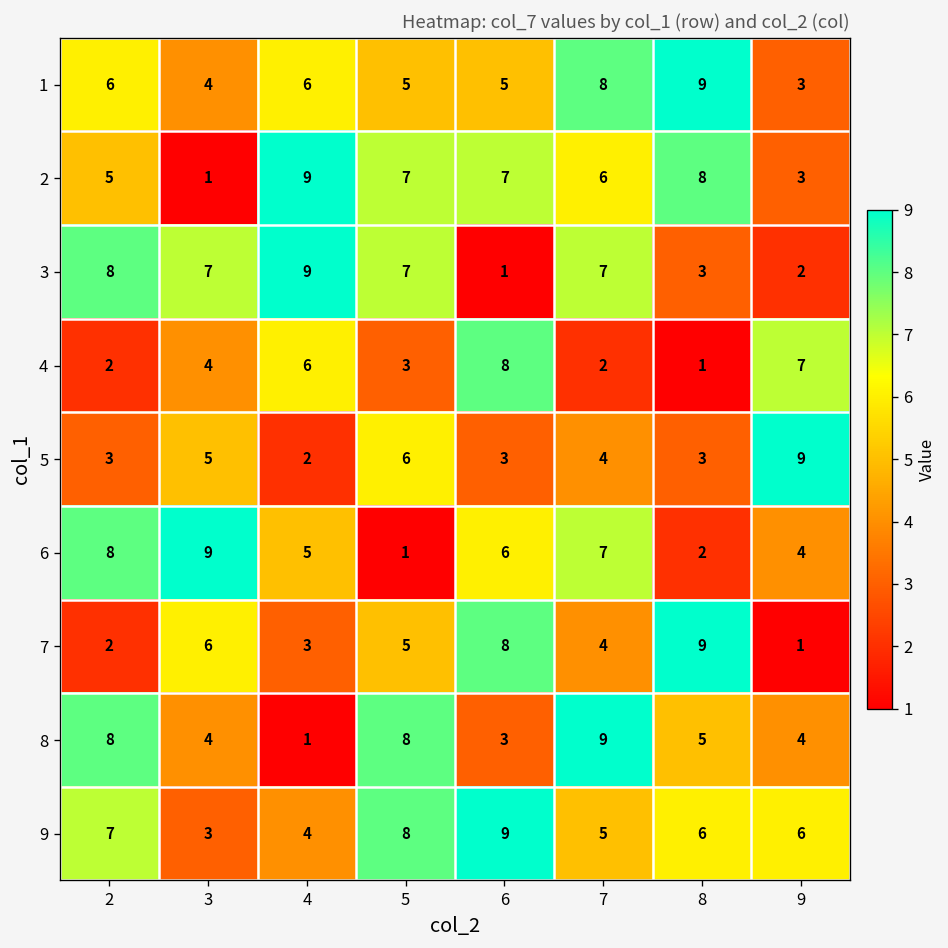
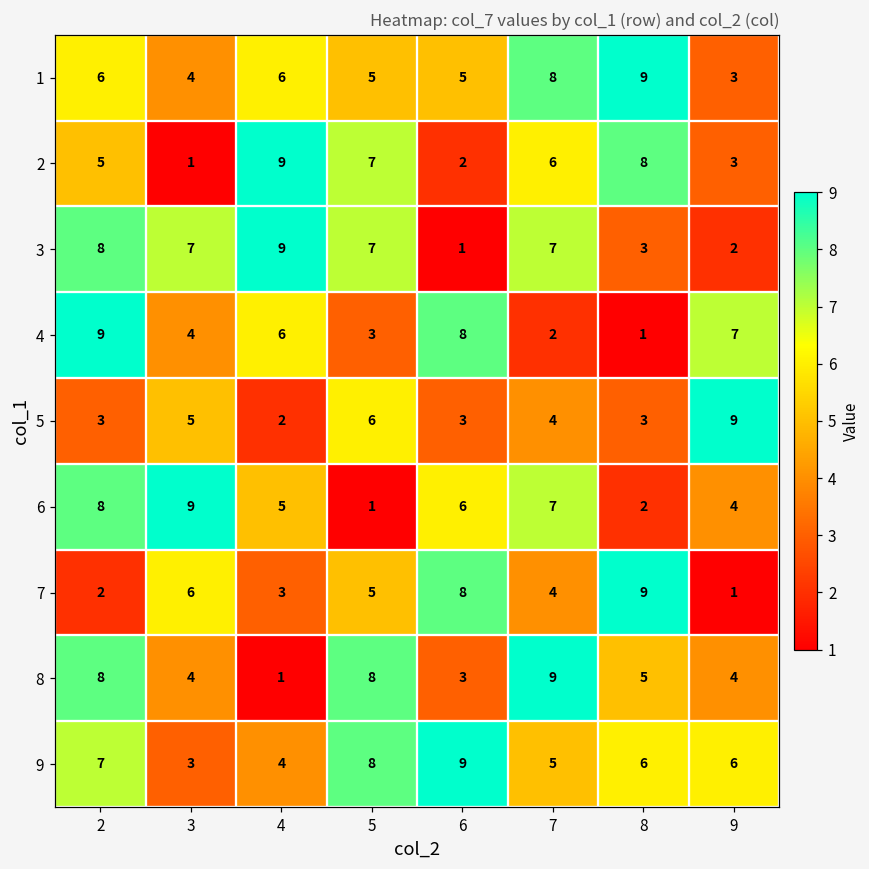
  {
    "1": {
      "2": 6,
      "3": 4,
      "4": 6,
      "5": 5,
      "6": 5,
      "7": 8,
      "8": 9,
      "9": 3
    },
    "2": {
      "2": 5,
      "3": 1,
      "4": 9,
      "5": 7,
-     "6": 7,
+     "6": 2,
      "7": 6,
      "8": 8,
      "9": 3
    },
    "3": {
      "2": 8,
      "3": 7,
      "4": 9,
      "5": 7,
      "6": 1,
      "7": 7,
      "8": 3,
      "9": 2
    },
    "4": {
-     "2": 2,
+     "2": 9,
      "3": 4,
      "4": 6,
      "5": 3,
      "6": 8,
      "7": 2,
      "8": 1,
      "9": 7
    },
    "5": {
      "2": 3,
      "3": 5,
      "4": 2,
      "5": 6,
      "6": 3,
      "7": 4,
      "8": 3,
      "9": 9
    },
    "6": {
      "2": 8,
      "3": 9,
      "4": 5,
      "5": 1,
      "6": 6,
      "7": 7,
      "8": 2,
      "9": 4
    },
    "7": {
      "2": 2,
      "3": 6,
      "4": 3,
      "5": 5,
      "6": 8,
      "7": 4,
      "8": 9,
      "9": 1
    },
    "8": {
      "2": 8,
      "3": 4,
      "4": 1,
      "5": 8,
      "6": 3,
      "7": 9,
      "8": 5,
      "9": 4
    },
    "9": {
      "2": 7,
      "3": 3,
      "4": 4,
      "5": 8,
      "6": 9,
      "7": 5,
      "8": 6,
      "9": 6
    }
  }
